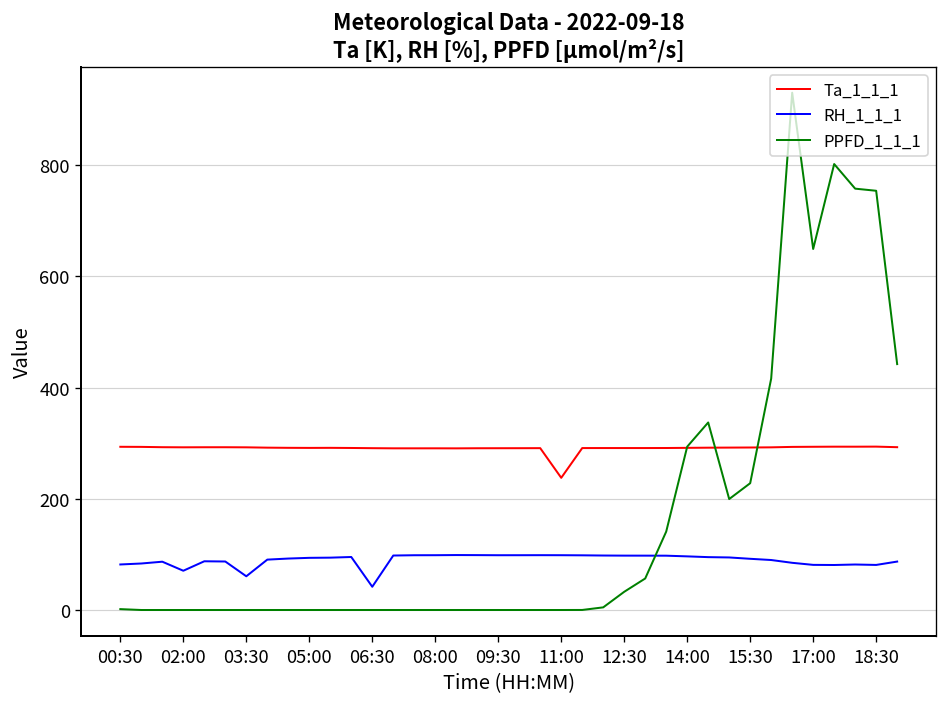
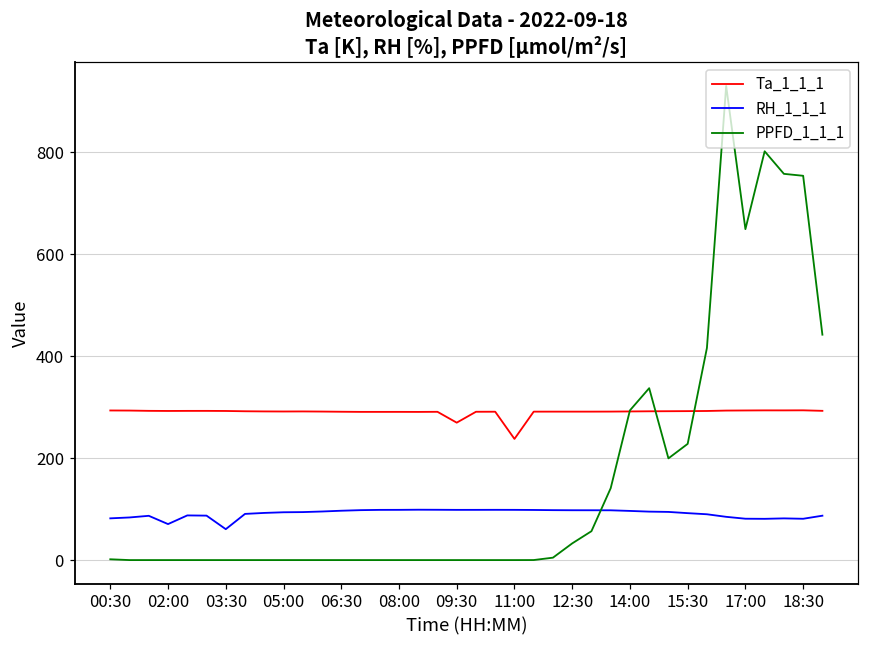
  {
    "Ta_1_1_1": {
      "00:30": 290,
      "02:00": 290,
      "03:30": 290,
      "05:00": 290,
      "06:30": 290,
      "08:00": 290,
-     "09:30": 290,
+     "09:30": 270,
      "11:00": 240,
      "12:30": 290,
      "15:30": 290,
      "17:00": 290,
      "18:30": 290
    },
    "RH_1_1_1": {
      "00:30": 80,
      "02:00": 70,
      "03:30": 60,
      "05:00": 90,
-     "06:30": 40,
+     "06:30": 100,
      "08:00": 100,
      "09:30": 100,
      "11:00": 100,
      "12:30": 100,
      "14:00": 100,
      "15:30": 90,
      "17:00": 80,
      "18:30": 80
    },
    "PPFD_1_1_1": {
      "00:30": 0,
      "02:00": 0,
      "03:30": 0,
      "05:00": 0,
      "06:30": 0,
      "08:00": 0,
      "09:30": 0,
      "11:00": 0,
      "12:30": 30,
      "15:30": 230,
      "17:00": 650,
      "18:30": 750
    }
  }
